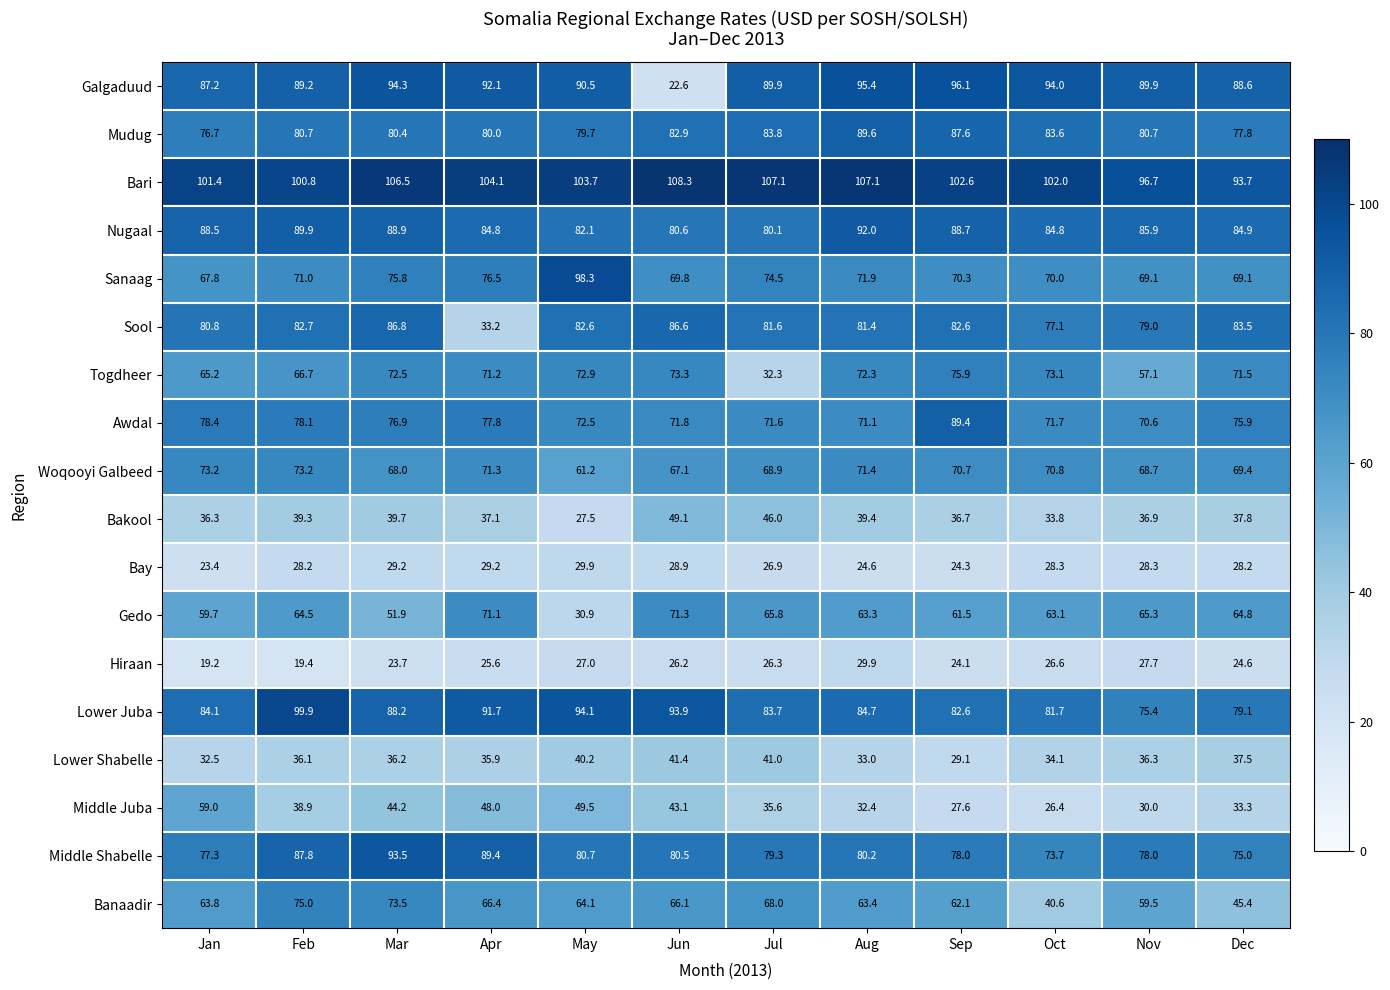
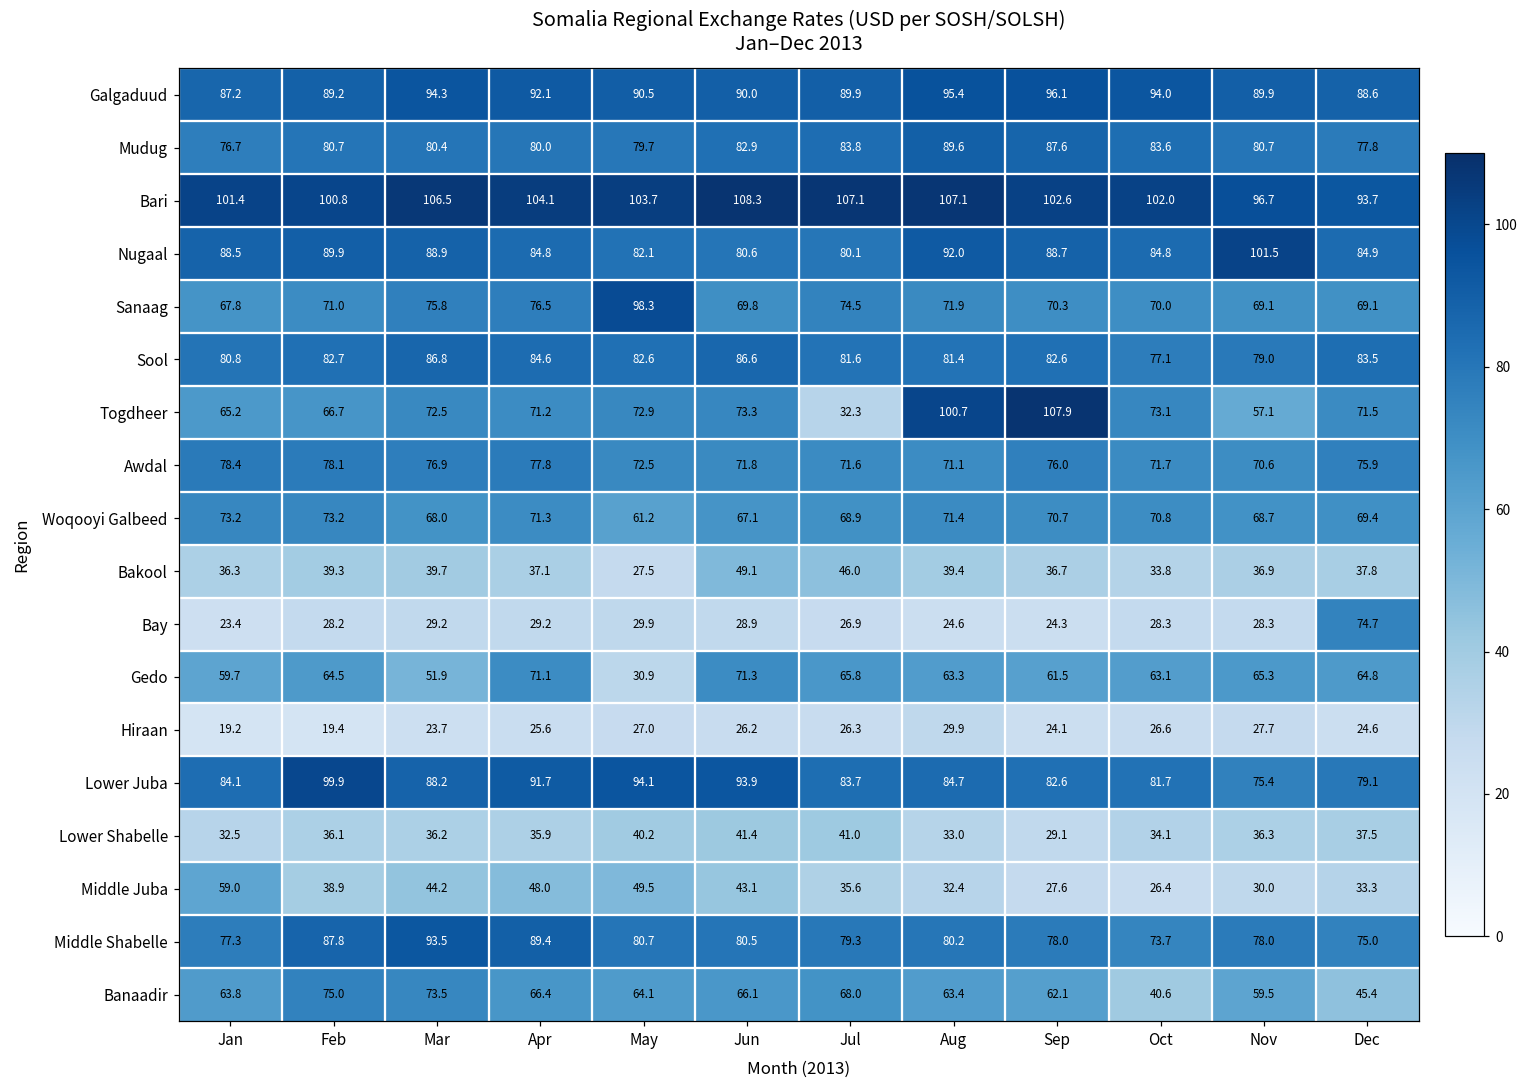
  {
    "Galgaduud": {
      "Jan": 87.2,
      "Feb": 89.2,
      "Mar": 94.3,
      "Apr": 92.1,
      "May": 90.5,
-     "Jun": 22.6,
+     "Jun": 90.0,
      "Jul": 89.9,
      "Aug": 95.4,
      "Sep": 96.1,
      "Oct": 94.0,
      "Nov": 89.9,
      "Dec": 88.6
    },
    "Nugaal": {
      "Jan": 88.5,
      "Feb": 89.9,
      "Mar": 88.9,
      "Apr": 84.8,
      "May": 82.1,
      "Jun": 80.6,
      "Jul": 80.1,
      "Aug": 92.0,
      "Sep": 88.7,
      "Oct": 84.8,
-     "Nov": 85.9,
+     "Nov": 101.5,
      "Dec": 84.9
    },
    "Sool": {
      "Jan": 80.8,
      "Feb": 82.7,
      "Mar": 86.8,
-     "Apr": 33.2,
+     "Apr": 84.6,
      "May": 82.6,
      "Jun": 86.6,
      "Jul": 81.6,
      "Aug": 81.4,
      "Sep": 82.6,
      "Oct": 77.1,
      "Nov": 79.0,
      "Dec": 83.5
    },
    "Togdheer": {
      "Jan": 65.2,
      "Feb": 66.7,
      "Mar": 72.5,
      "Apr": 71.2,
      "May": 72.9,
      "Jun": 73.3,
      "Jul": 32.3,
-     "Aug": 72.3,
-     "Sep": 75.9,
+     "Aug": 100.7,
+     "Sep": 107.9,
      "Oct": 73.1,
      "Nov": 57.1,
      "Dec": 71.5
    },
    "Awdal": {
      "Jan": 78.4,
      "Feb": 78.1,
      "Mar": 76.9,
      "Apr": 77.8,
      "May": 72.5,
      "Jun": 71.8,
      "Jul": 71.6,
      "Aug": 71.1,
-     "Sep": 89.4,
+     "Sep": 76.0,
      "Oct": 71.7,
      "Nov": 70.6,
      "Dec": 75.9
    },
    "Bay": {
      "Jan": 23.4,
      "Feb": 28.2,
      "Mar": 29.2,
      "Apr": 29.2,
      "May": 29.9,
      "Jun": 28.9,
      "Jul": 26.9,
      "Aug": 24.6,
      "Sep": 24.3,
      "Oct": 28.3,
      "Nov": 28.3,
-     "Dec": 28.2
+     "Dec": 74.7
    }
  }
